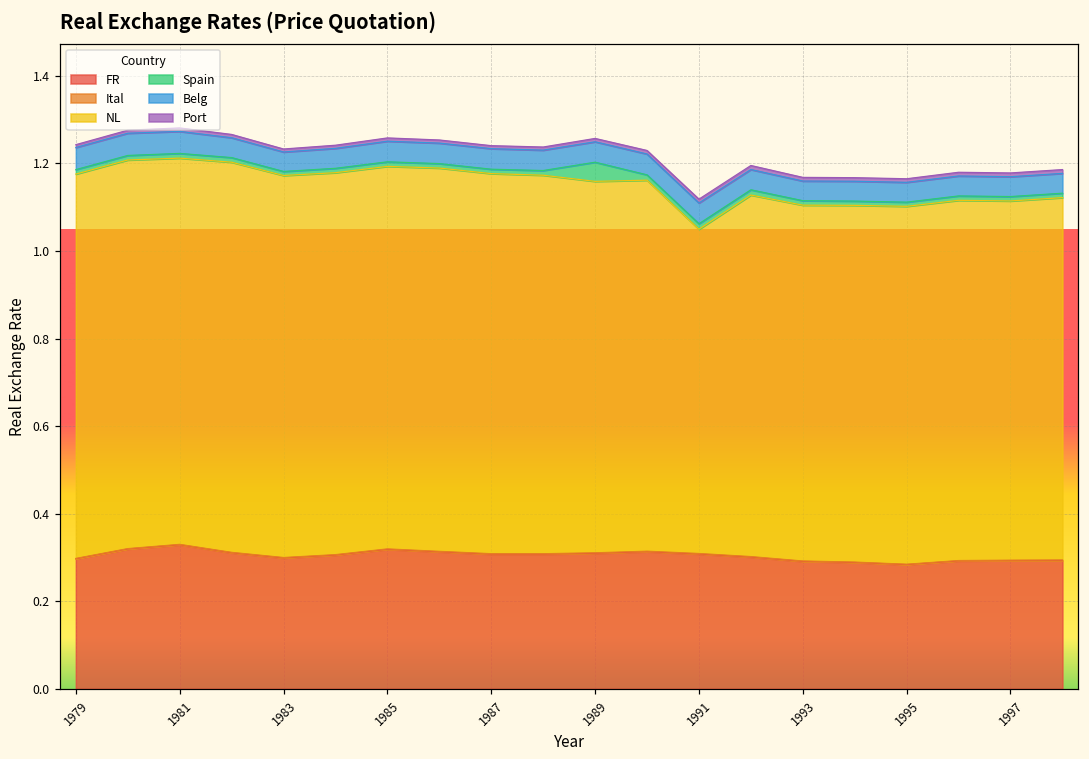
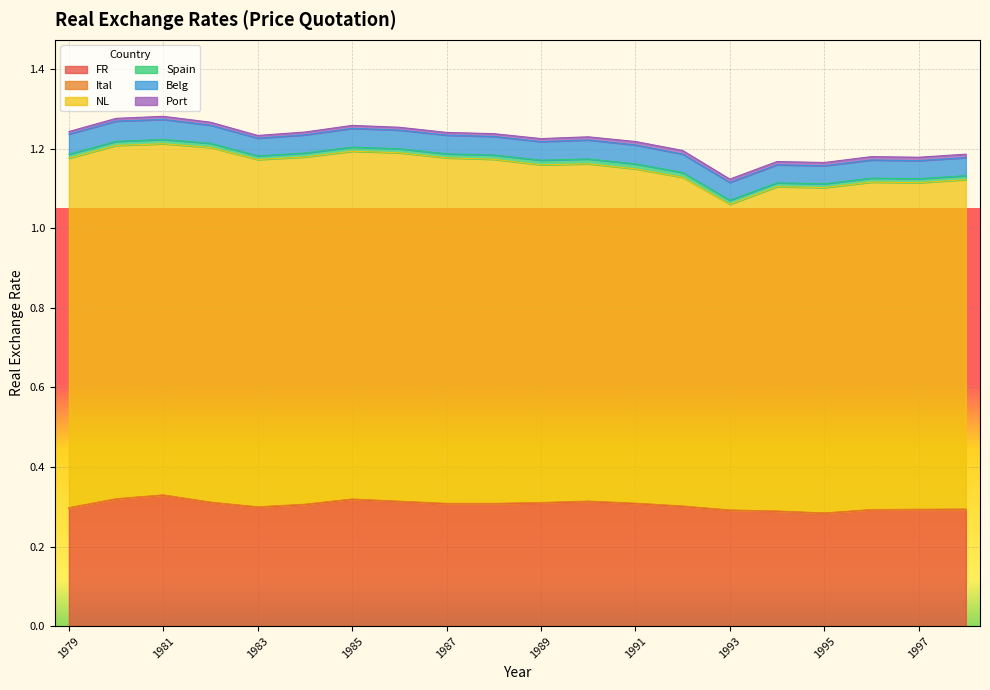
  {
    "NL": {
      "1979": 0.88,
      "1981": 0.88,
      "1983": 0.87,
      "1985": 0.87,
      "1987": 0.87,
      "1989": 0.85,
-     "1991": 0.74,
-     "1993": 0.81,
+     "1991": 0.84,
+     "1993": 0.77,
      "1995": 0.82,
      "1997": 0.82
    },
    "Spain": {
      "1979": 0.01,
      "1981": 0.01,
      "1983": 0.01,
      "1985": 0.01,
      "1987": 0.01,
-     "1989": 0.04,
+     "1989": 0.01,
      "1991": 0.01,
      "1993": 0.01,
      "1995": 0.01,
      "1997": 0.01
    },
    "Belg": {
      "1979": 0.05,
      "1981": 0.05,
      "1983": 0.04,
      "1985": 0.05,
      "1987": 0.05,
      "1989": 0.05,
      "1991": 0.05,
      "1993": 0.04,
      "1995": 0.05,
      "1997": 0.05
    },
    "Port": {
      "1979": 0.01,
      "1981": 0.01,
      "1983": 0.01,
      "1985": 0.01,
      "1987": 0.01,
      "1989": 0.01,
      "1991": 0.01,
      "1993": 0.01,
      "1995": 0.01,
      "1997": 0.01
    }
  }
